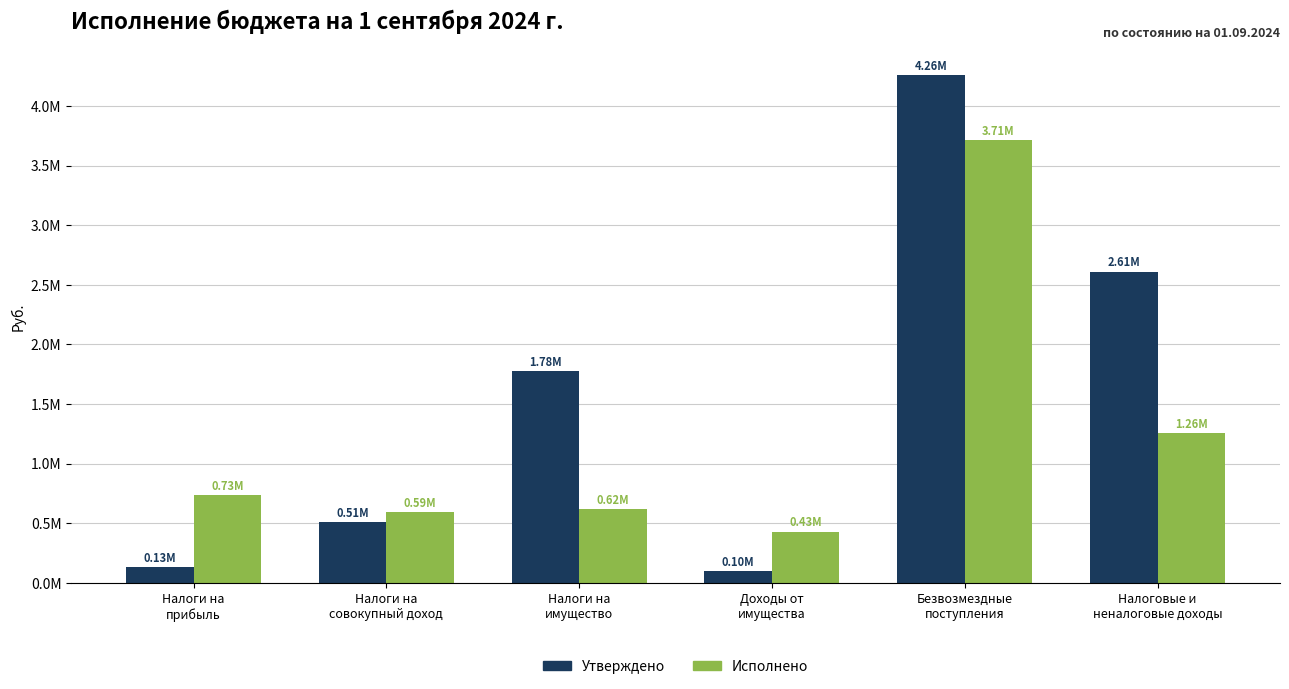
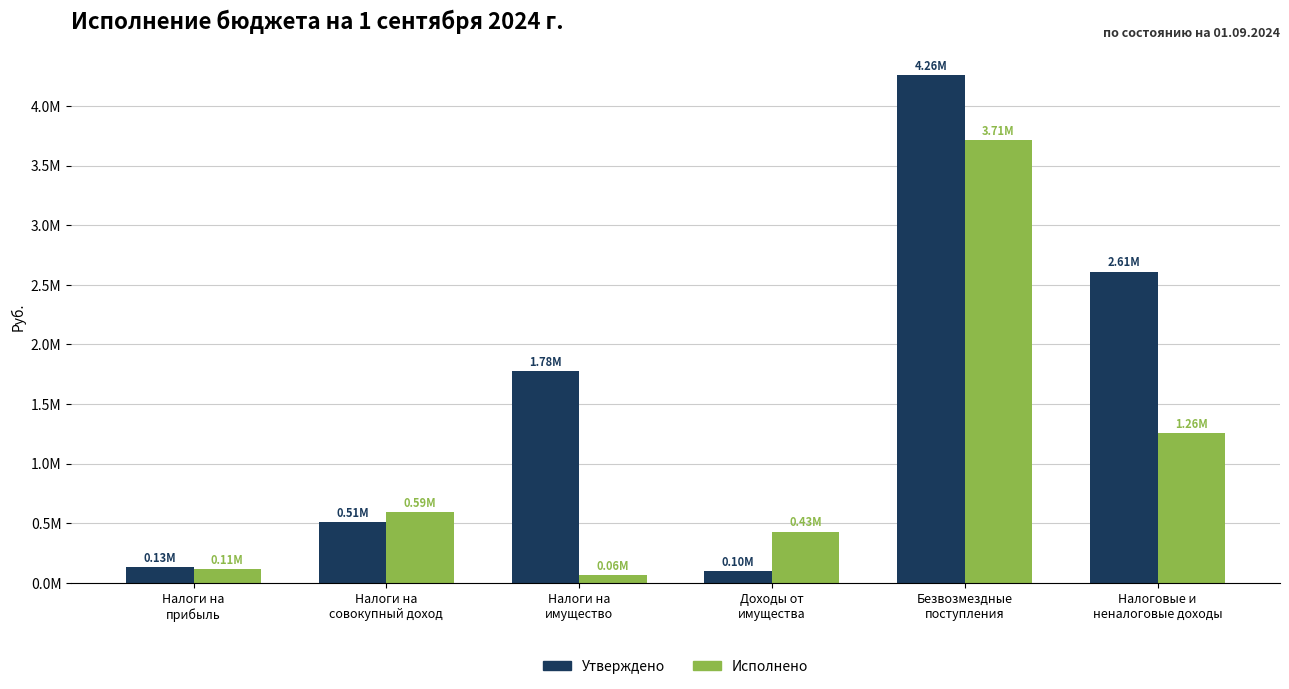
  {
    "Утверждено": {
      "Налоги на прибыль": "0.13M",
      "Налоги на совокупный доход": "0.51M",
      "Налоги на имущество": "1.78M",
      "Доходы от имущества": "0.10M",
      "Безвозмездные поступления": "4.26M",
      "Налоговые и неналоговые доходы": "2.61M"
    },
    "Исполнено": {
-     "Налоги на прибыль": "0.73M",
+     "Налоги на прибыль": "0.11M",
      "Налоги на совокупный доход": "0.59M",
-     "Налоги на имущество": "0.62M",
+     "Налоги на имущество": "0.06M",
      "Доходы от имущества": "0.43M",
      "Безвозмездные поступления": "3.71M",
      "Налоговые и неналоговые доходы": "1.26M"
    }
  }
